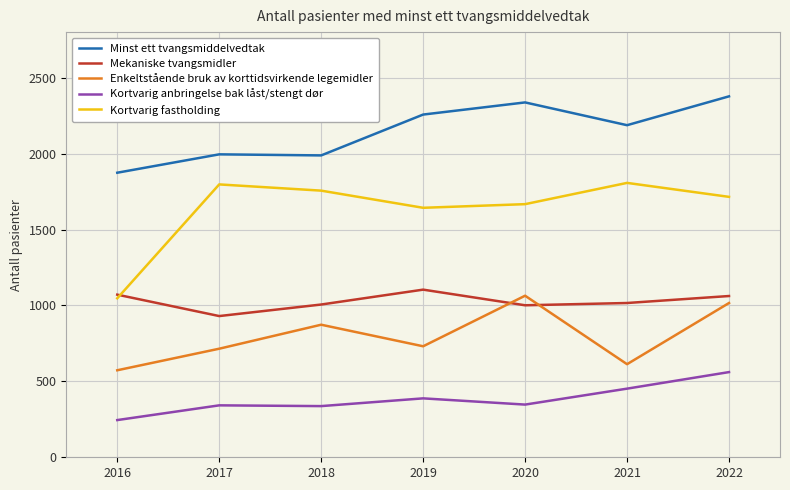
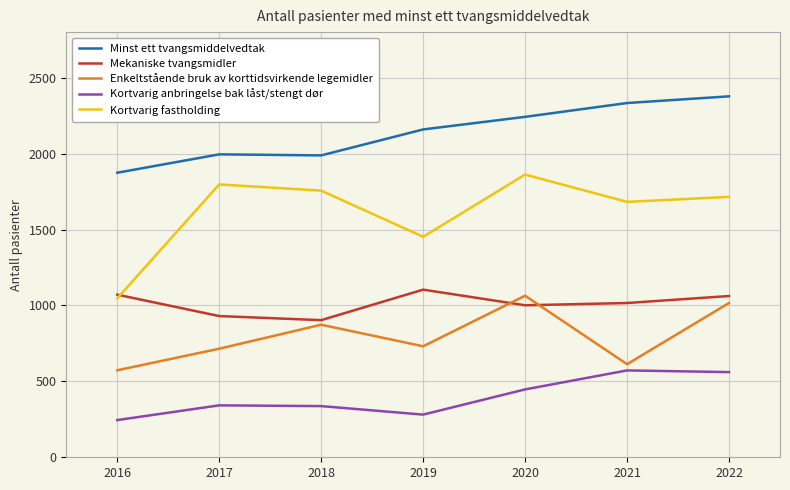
  {
    "Minst ett tvangsmiddelvedtak": {
      "2016": 1870,
      "2017": 2000,
      "2018": 1990,
-     "2019": 2260,
-     "2020": 2340,
-     "2021": 2190,
+     "2019": 2160,
+     "2020": 2240,
+     "2021": 2330,
      "2022": 2380
    },
    "Mekaniske tvangsmidler": {
      "2016": 1070,
      "2017": 930,
-     "2018": 1010,
+     "2018": 900,
      "2019": 1100,
      "2020": 1000,
      "2021": 1020,
      "2022": 1060
    },
    "Enkeltstående bruk av korttidsvirkende legemidler": {
      "2016": 570,
      "2017": 720,
      "2018": 870,
      "2019": 730,
      "2020": 1060,
      "2021": 610,
      "2022": 1020
    },
    "Kortvarig anbringelse bak låst/stengt dør": {
      "2016": 250,
      "2017": 340,
      "2018": 340,
-     "2019": 390,
-     "2020": 350,
-     "2021": 450,
+     "2019": 280,
+     "2020": 450,
+     "2021": 570,
      "2022": 560
    },
    "Kortvarig fastholding": {
      "2016": 1050,
      "2017": 1800,
      "2018": 1760,
-     "2019": 1640,
-     "2020": 1670,
-     "2021": 1810,
+     "2019": 1450,
+     "2020": 1860,
+     "2021": 1680,
      "2022": 1720
    }
  }
